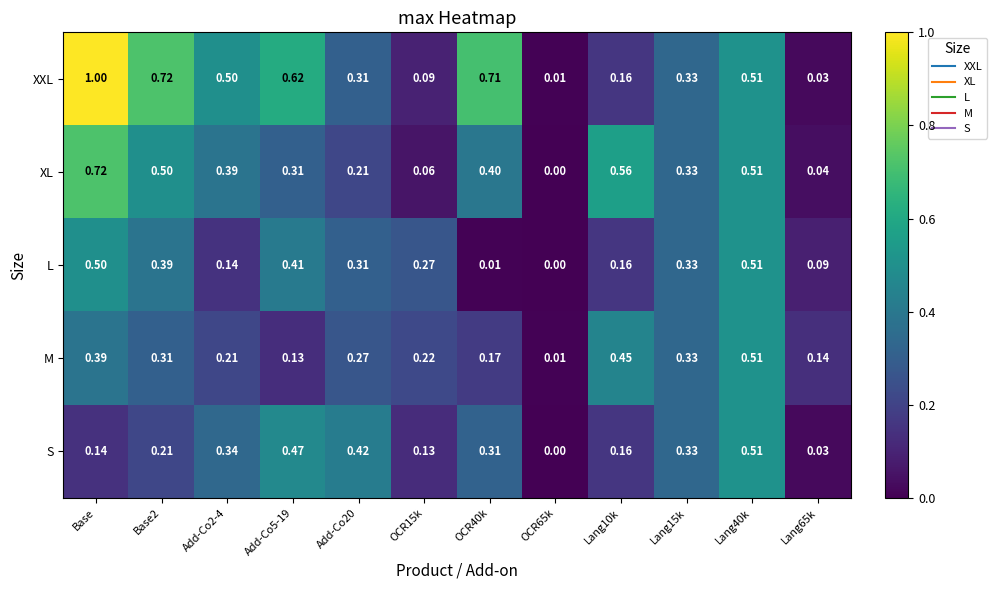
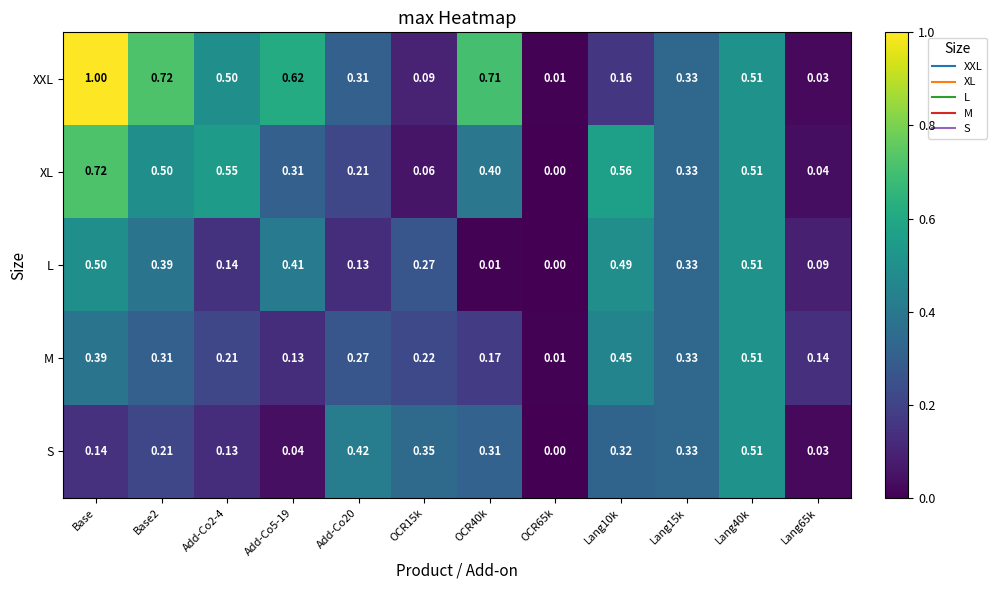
  {
    "XXL": {
      "Base": 1.00,
      "Base2": 0.72,
      "Add-Co2-4": 0.50,
      "Add-Co5-19": 0.62,
      "Add-Co20": 0.31,
      "OCR15k": 0.09,
      "OCR40k": 0.71,
      "OCR65k": 0.01,
      "Lang10k": 0.16,
      "Lang15k": 0.33,
      "Lang40k": 0.51,
      "Lang65k": 0.03
    },
    "XL": {
      "Base": 0.72,
      "Base2": 0.50,
-     "Add-Co2-4": 0.39,
+     "Add-Co2-4": 0.55,
      "Add-Co5-19": 0.31,
      "Add-Co20": 0.21,
      "OCR15k": 0.06,
      "OCR40k": 0.40,
      "OCR65k": 0.00,
      "Lang10k": 0.56,
      "Lang15k": 0.33,
      "Lang40k": 0.51,
      "Lang65k": 0.04
    },
    "L": {
      "Base": 0.50,
      "Base2": 0.39,
      "Add-Co2-4": 0.14,
      "Add-Co5-19": 0.41,
-     "Add-Co20": 0.31,
+     "Add-Co20": 0.13,
      "OCR15k": 0.27,
      "OCR40k": 0.01,
      "OCR65k": 0.00,
-     "Lang10k": 0.16,
+     "Lang10k": 0.49,
      "Lang15k": 0.33,
      "Lang40k": 0.51,
      "Lang65k": 0.09
    },
    "M": {
      "Base": 0.39,
      "Base2": 0.31,
      "Add-Co2-4": 0.21,
      "Add-Co5-19": 0.13,
      "Add-Co20": 0.27,
      "OCR15k": 0.22,
      "OCR40k": 0.17,
      "OCR65k": 0.01,
      "Lang10k": 0.45,
      "Lang15k": 0.33,
      "Lang40k": 0.51,
      "Lang65k": 0.14
    },
    "S": {
      "Base": 0.14,
      "Base2": 0.21,
-     "Add-Co2-4": 0.34,
-     "Add-Co5-19": 0.47,
+     "Add-Co2-4": 0.13,
+     "Add-Co5-19": 0.04,
      "Add-Co20": 0.42,
-     "OCR15k": 0.13,
+     "OCR15k": 0.35,
      "OCR40k": 0.31,
      "OCR65k": 0.00,
-     "Lang10k": 0.16,
+     "Lang10k": 0.32,
      "Lang15k": 0.33,
      "Lang40k": 0.51,
      "Lang65k": 0.03
    }
  }
